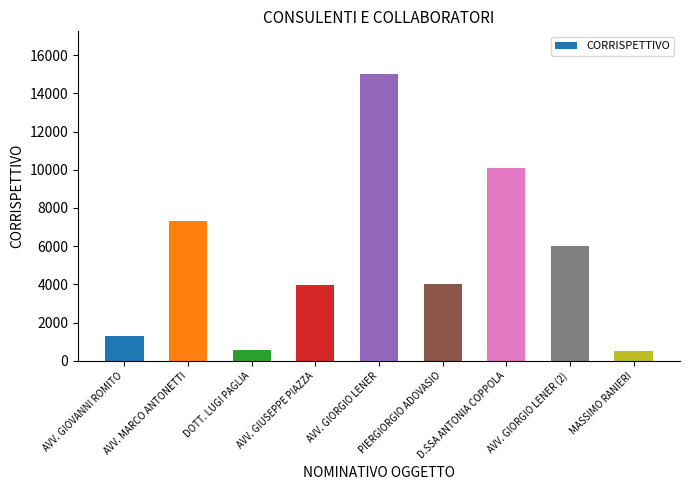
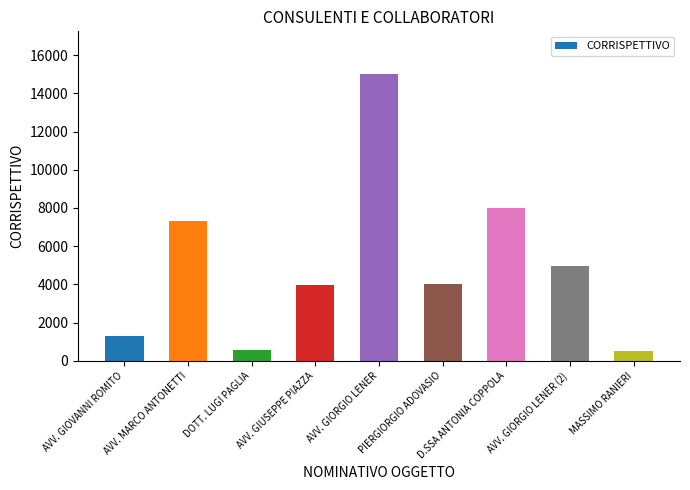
  {
    "AVV. GIOVANNI ROMITO": 1300,
    "AVV. MARCO ANTONETTI": 7300,
    "DOTT. LUGI PAGLIA": 500,
    "AVV. GIUSEPPE PIAZZA": 4000,
    "AVV. GIORGIO LENER": 15000,
    "PIERGIORGIO ADOVASIO": 4000,
-   "D.SSA ANTONIA COPPOLA": 10100,
-   "AVV. GIORGIO LENER (2)": 6000,
+   "D.SSA ANTONIA COPPOLA": 8000,
+   "AVV. GIORGIO LENER (2)": 5000,
    "MASSIMO RANIERI": 500
  }
